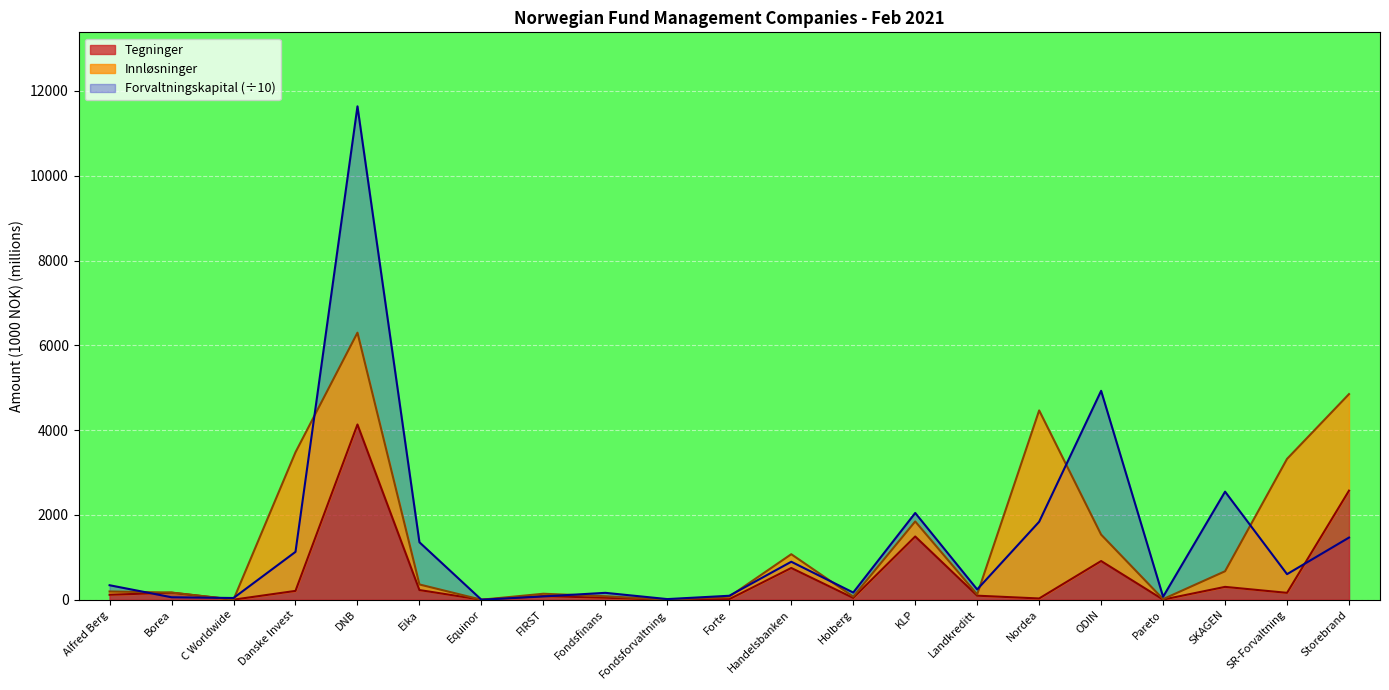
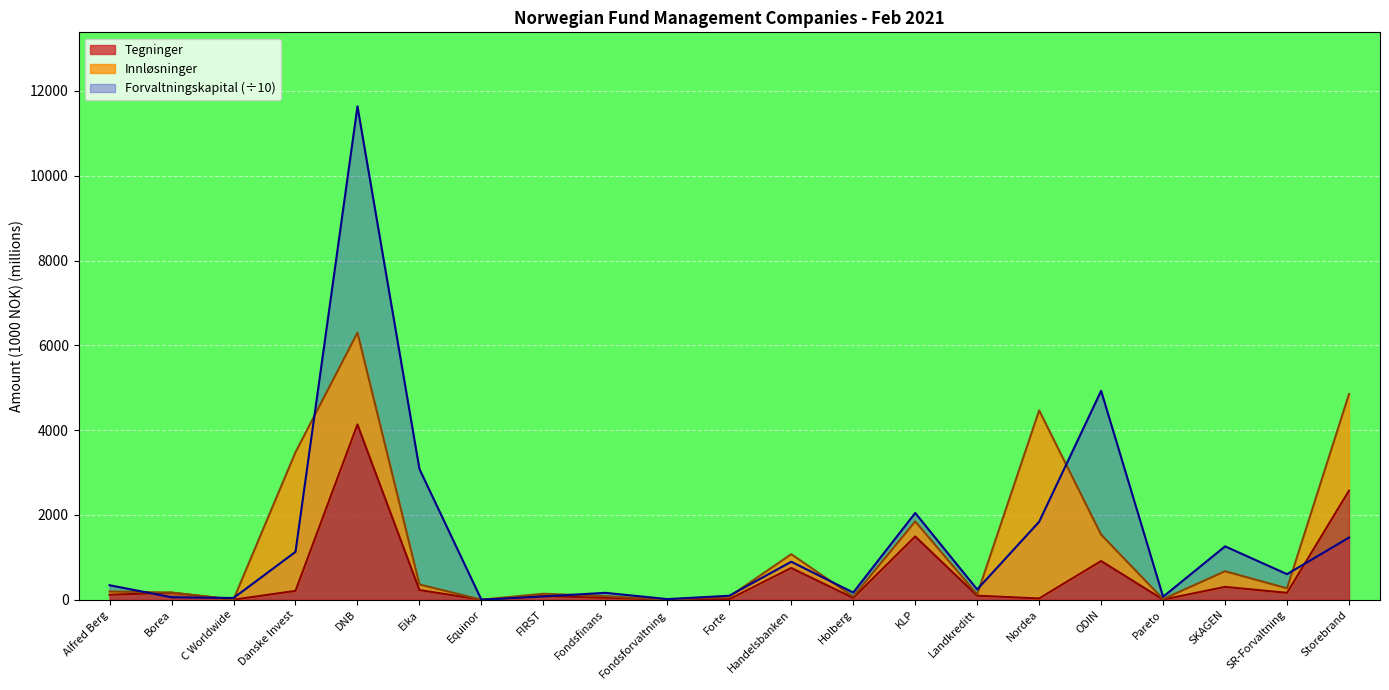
  {
    "Tegninger": {
      "Alfred Berg": 100,
      "Danske Invest": 200,
      "DNB": 4100,
      "Eika": 200,
      "Forte": 0,
      "Handelsbanken": 700,
      "KLP": 1500,
      "Nordea": 0,
      "ODIN": 900,
      "SKAGEN": 300,
      "SR-Forvaltning": 200,
      "Storebrand": 2600
    },
    "Innløsninger": {
      "Alfred Berg": 100,
      "Danske Invest": 3300,
      "DNB": 2200,
      "Eika": 100,
      "Handelsbanken": 300,
      "KLP": 400,
      "Nordea": 4400,
      "ODIN": 600,
      "SKAGEN": 400,
-     "SR-Forvaltning": 3200,
+     "SR-Forvaltning": 100,
      "Storebrand": 2300
    },
    "Forvaltningskapital (÷10)": {
      "Alfred Berg": 300,
      "Borea": 100,
      "Danske Invest": 1100,
      "DNB": 11600,
-     "Eika": 1400,
+     "Eika": 3100,
      "Fondsfinans": 200,
      "Handelsbanken": 900,
      "Holberg": 200,
      "KLP": 2000,
      "Landkreditt": 200,
      "Nordea": 1800,
      "ODIN": 4900,
-     "SKAGEN": 2500,
+     "SKAGEN": 1300,
      "SR-Forvaltning": 600,
      "Storebrand": 1500
    }
  }
